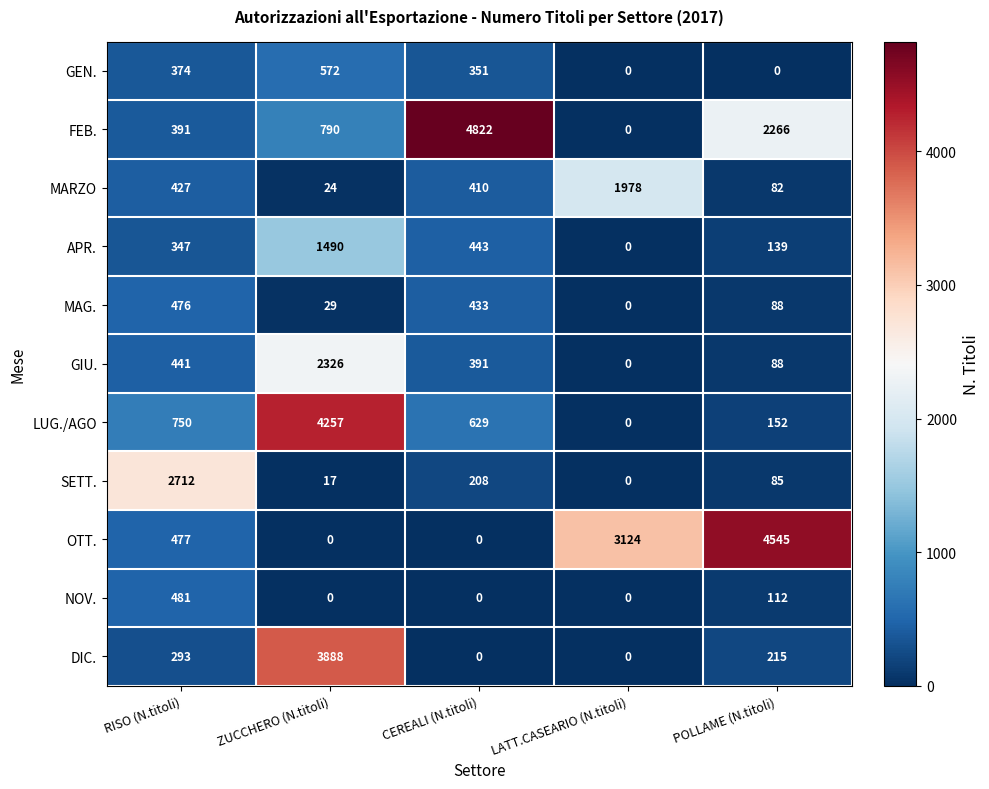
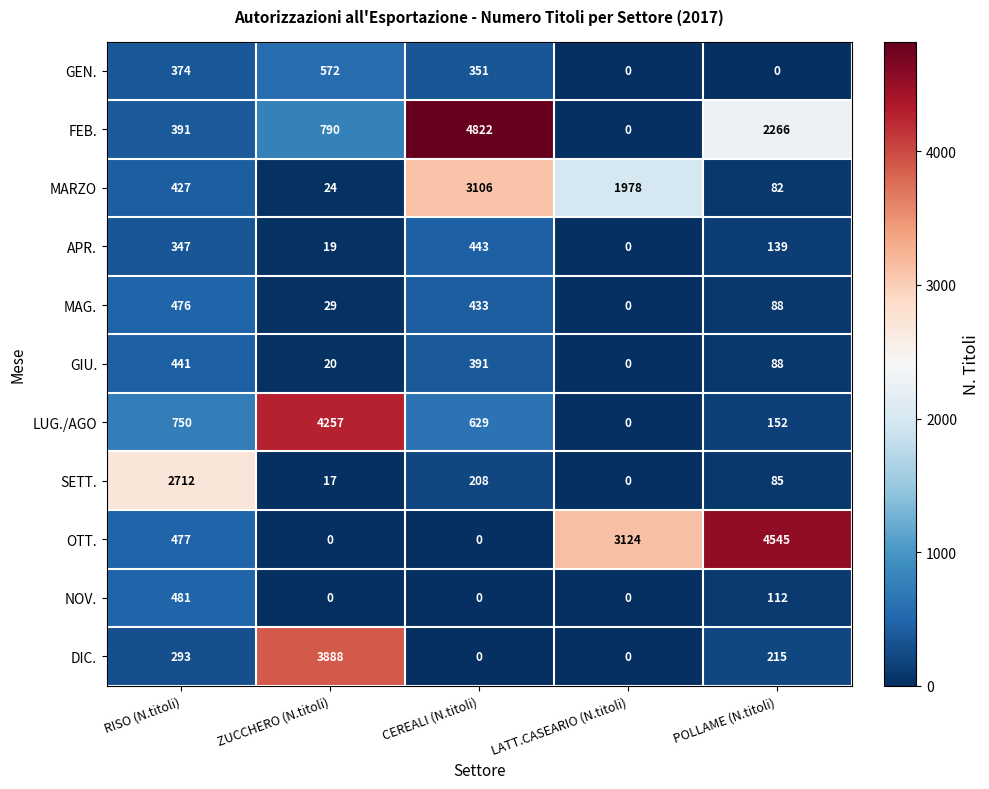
  {
    "GEN.": {
      "RISO (N.titoli)": 374,
      "ZUCCHERO (N.titoli)": 572,
      "CEREALI (N.titoli)": 351,
      "LATT.CASEARIO (N.titoli)": 0,
      "POLLAME (N.titoli)": 0
    },
    "FEB.": {
      "RISO (N.titoli)": 391,
      "ZUCCHERO (N.titoli)": 790,
      "CEREALI (N.titoli)": 4822,
      "LATT.CASEARIO (N.titoli)": 0,
      "POLLAME (N.titoli)": 2266
    },
    "MARZO": {
      "RISO (N.titoli)": 427,
      "ZUCCHERO (N.titoli)": 24,
-     "CEREALI (N.titoli)": 410,
+     "CEREALI (N.titoli)": 3106,
      "LATT.CASEARIO (N.titoli)": 1978,
      "POLLAME (N.titoli)": 82
    },
    "APR.": {
      "RISO (N.titoli)": 347,
-     "ZUCCHERO (N.titoli)": 1490,
+     "ZUCCHERO (N.titoli)": 19,
      "CEREALI (N.titoli)": 443,
      "LATT.CASEARIO (N.titoli)": 0,
      "POLLAME (N.titoli)": 139
    },
    "MAG.": {
      "RISO (N.titoli)": 476,
      "ZUCCHERO (N.titoli)": 29,
      "CEREALI (N.titoli)": 433,
      "LATT.CASEARIO (N.titoli)": 0,
      "POLLAME (N.titoli)": 88
    },
    "GIU.": {
      "RISO (N.titoli)": 441,
-     "ZUCCHERO (N.titoli)": 2326,
+     "ZUCCHERO (N.titoli)": 20,
      "CEREALI (N.titoli)": 391,
      "LATT.CASEARIO (N.titoli)": 0,
      "POLLAME (N.titoli)": 88
    },
    "LUG./AGO": {
      "RISO (N.titoli)": 750,
      "ZUCCHERO (N.titoli)": 4257,
      "CEREALI (N.titoli)": 629,
      "LATT.CASEARIO (N.titoli)": 0,
      "POLLAME (N.titoli)": 152
    },
    "SETT.": {
      "RISO (N.titoli)": 2712,
      "ZUCCHERO (N.titoli)": 17,
      "CEREALI (N.titoli)": 208,
      "LATT.CASEARIO (N.titoli)": 0,
      "POLLAME (N.titoli)": 85
    },
    "OTT.": {
      "RISO (N.titoli)": 477,
      "ZUCCHERO (N.titoli)": 0,
      "CEREALI (N.titoli)": 0,
      "LATT.CASEARIO (N.titoli)": 3124,
      "POLLAME (N.titoli)": 4545
    },
    "NOV.": {
      "RISO (N.titoli)": 481,
      "ZUCCHERO (N.titoli)": 0,
      "CEREALI (N.titoli)": 0,
      "LATT.CASEARIO (N.titoli)": 0,
      "POLLAME (N.titoli)": 112
    },
    "DIC.": {
      "RISO (N.titoli)": 293,
      "ZUCCHERO (N.titoli)": 3888,
      "CEREALI (N.titoli)": 0,
      "LATT.CASEARIO (N.titoli)": 0,
      "POLLAME (N.titoli)": 215
    }
  }
